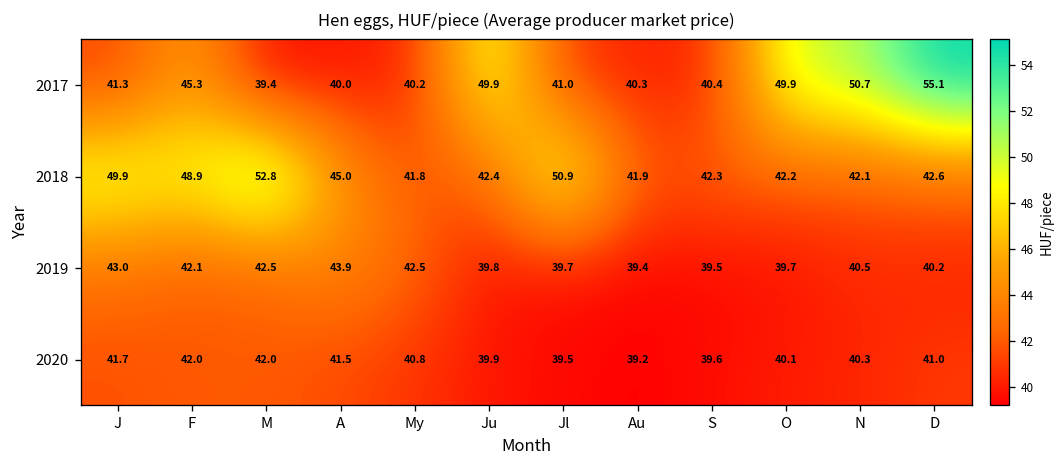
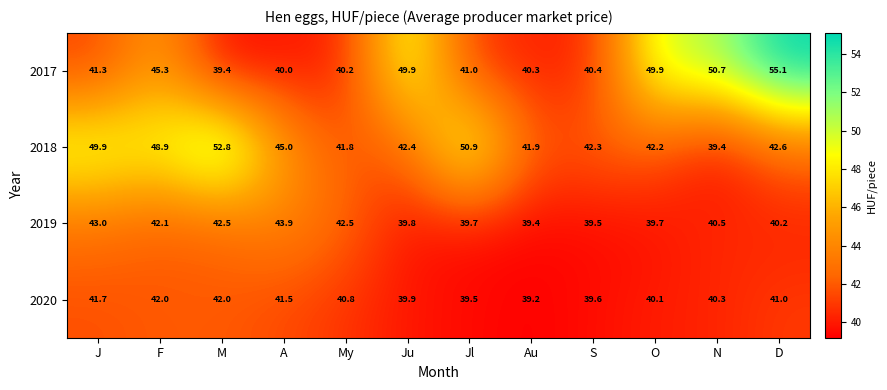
  {
    "2017": {
      "J": 41.3,
      "F": 45.3,
      "M": 39.4,
      "A": 40.0,
      "My": 40.2,
      "Ju": 49.9,
      "Jl": 41.0,
      "Au": 40.3,
      "S": 40.4,
      "O": 49.9,
      "N": 50.7,
      "D": 55.1
    },
    "2018": {
      "J": 49.9,
      "F": 48.9,
      "M": 52.8,
      "A": 45.0,
      "My": 41.8,
      "Ju": 42.4,
      "Jl": 50.9,
      "Au": 41.9,
      "S": 42.3,
      "O": 42.2,
-     "N": 42.1,
+     "N": 39.4,
      "D": 42.6
    },
    "2019": {
      "J": 43.0,
      "F": 42.1,
      "M": 42.5,
      "A": 43.9,
      "My": 42.5,
      "Ju": 39.8,
      "Jl": 39.7,
      "Au": 39.4,
      "S": 39.5,
      "O": 39.7,
      "N": 40.5,
      "D": 40.2
    },
    "2020": {
      "J": 41.7,
      "F": 42.0,
      "M": 42.0,
      "A": 41.5,
      "My": 40.8,
      "Ju": 39.9,
      "Jl": 39.5,
      "Au": 39.2,
      "S": 39.6,
      "O": 40.1,
      "N": 40.3,
      "D": 41.0
    }
  }
